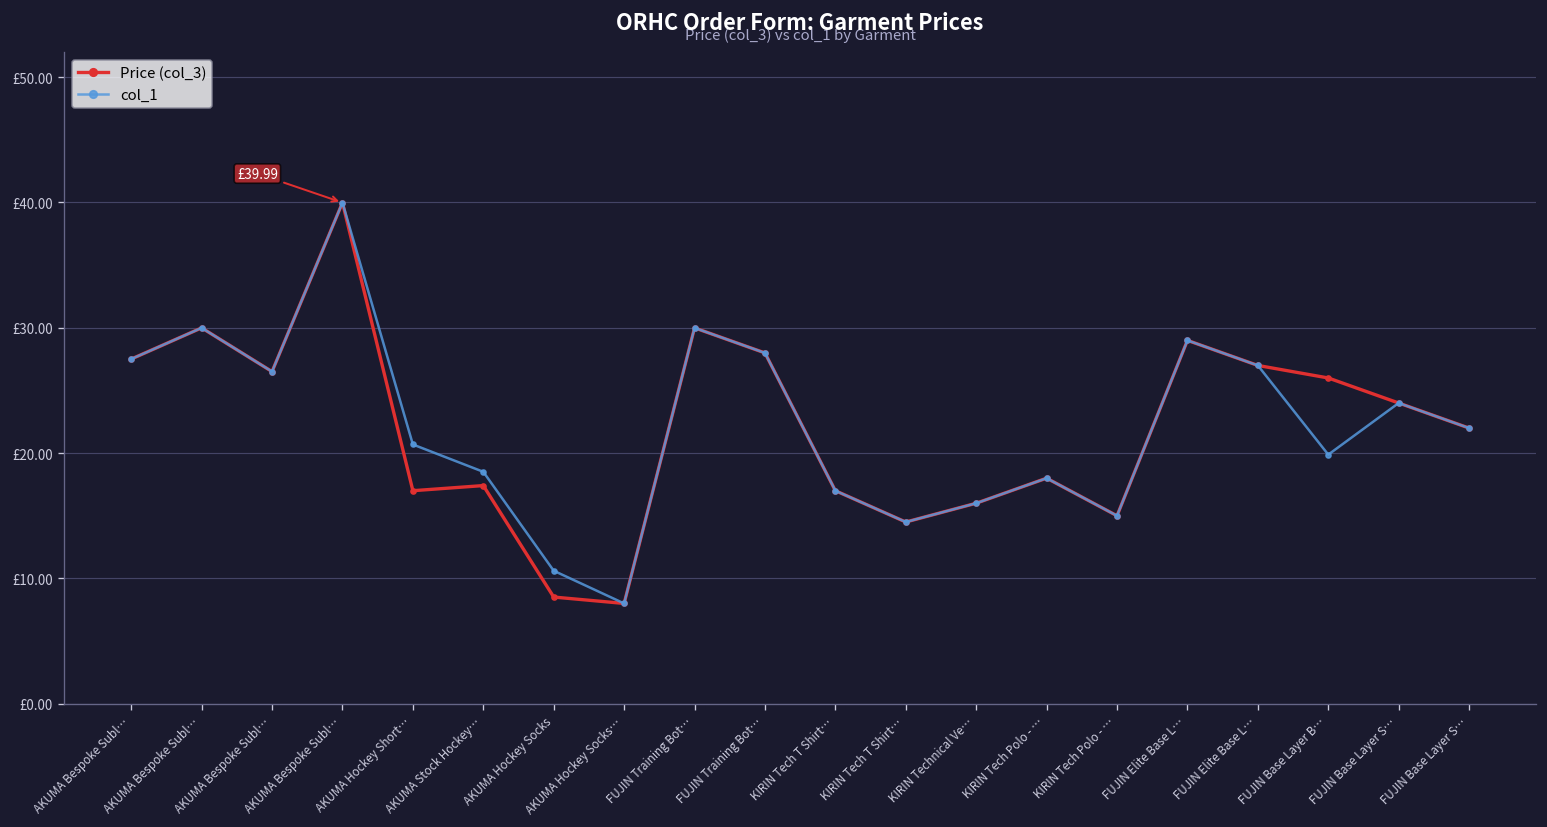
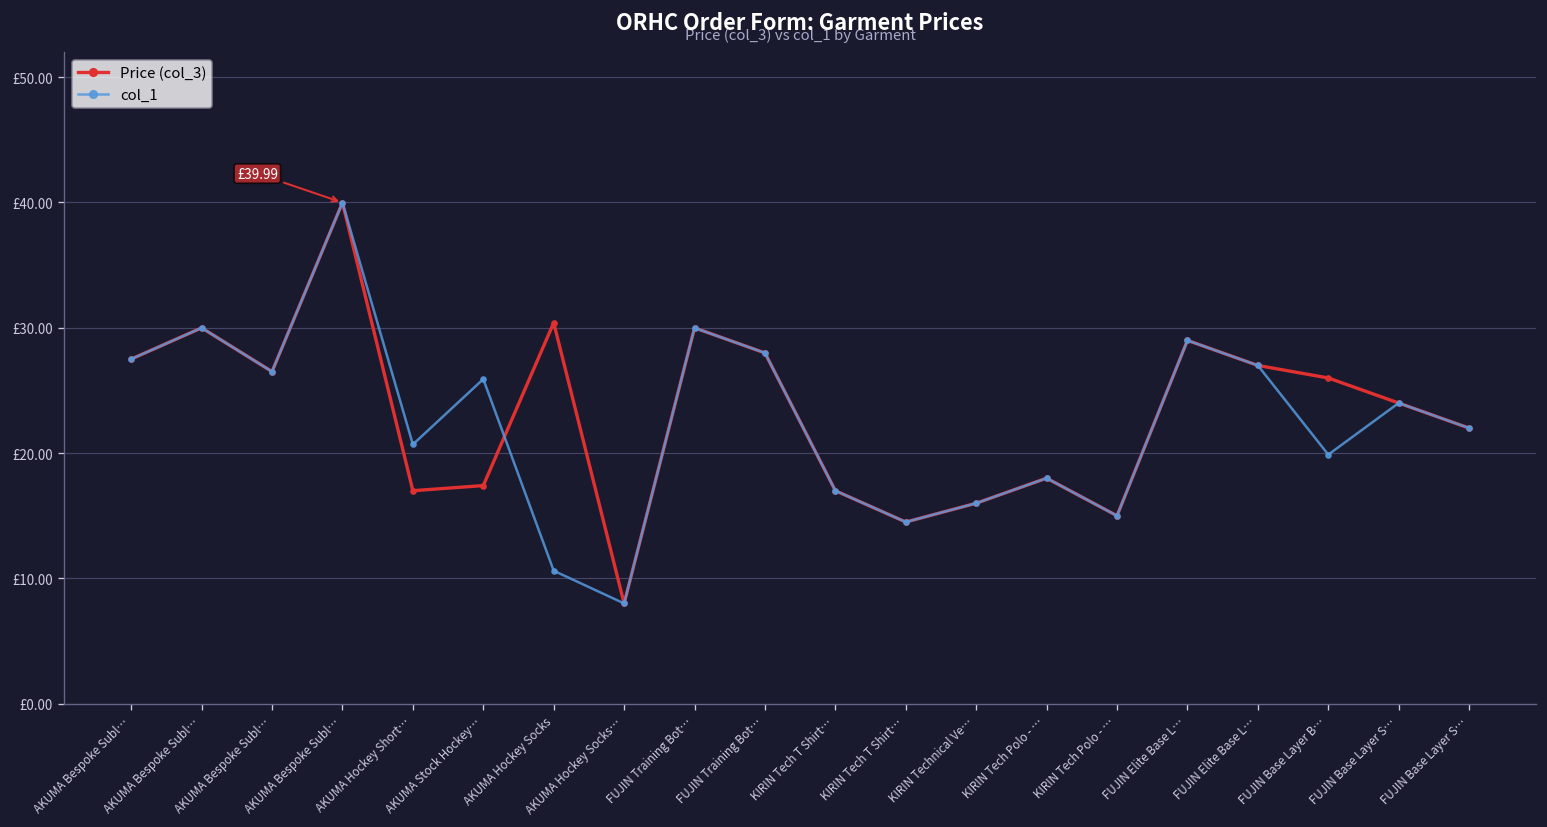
  {
    "Price (col_3)": {
      "AKUMA Hockey Short…": "£17.0",
      "AKUMA Stock Hockey…": "£17.4",
-     "AKUMA Hockey Socks": "£8.5",
+     "AKUMA Hockey Socks": "£30.4",
      "FUJIN Base Layer B…": "£26.0"
    },
    "col_1": {
      "AKUMA Hockey Short…": "£20.7",
-     "AKUMA Stock Hockey…": "£18.5",
+     "AKUMA Stock Hockey…": "£25.9",
      "AKUMA Hockey Socks": "£10.6",
      "FUJIN Base Layer B…": "£19.9"
    }
  }
